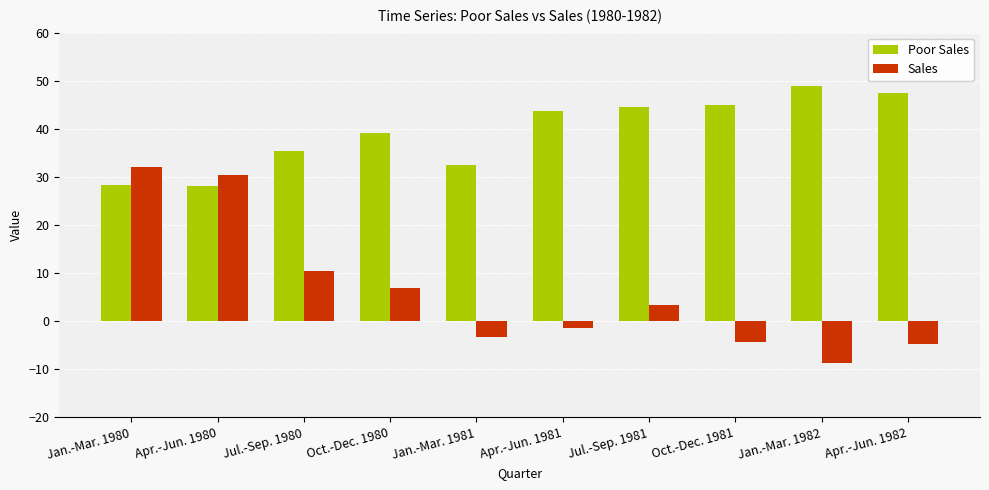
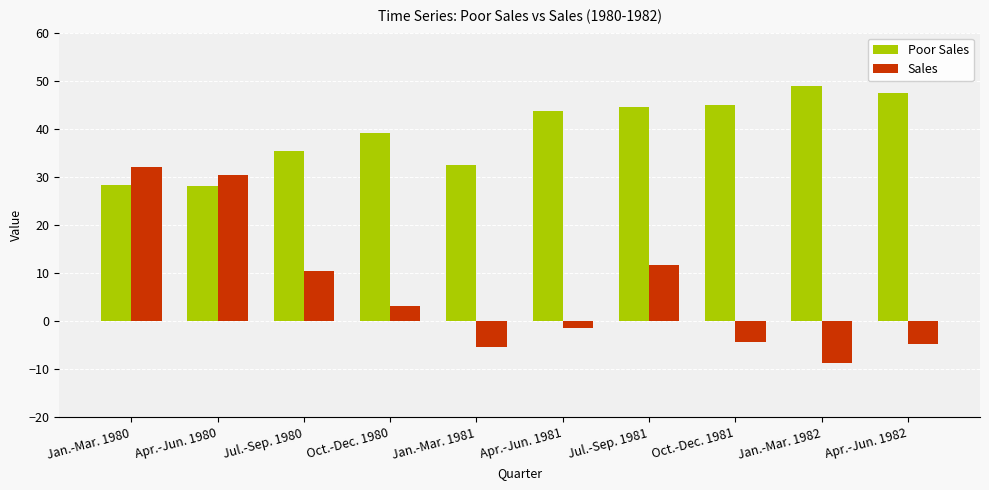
  {
    "Poor Sales": {
      "Jan.-Mar. 1980": 28,
      "Apr.-Jun. 1980": 28,
      "Jul.-Sep. 1980": 35,
      "Oct.-Dec. 1980": 39,
      "Jan.-Mar. 1981": 32,
      "Apr.-Jun. 1981": 44,
      "Jul.-Sep. 1981": 45,
      "Oct.-Dec. 1981": 45,
      "Jan.-Mar. 1982": 49,
      "Apr.-Jun. 1982": 48
    },
    "Sales": {
      "Jan.-Mar. 1980": 32,
      "Apr.-Jun. 1980": 30,
      "Jul.-Sep. 1980": 11,
-     "Oct.-Dec. 1980": 7,
-     "Jan.-Mar. 1981": -3,
+     "Oct.-Dec. 1980": 3,
+     "Jan.-Mar. 1981": -6,
      "Apr.-Jun. 1981": -2,
-     "Jul.-Sep. 1981": 3,
+     "Jul.-Sep. 1981": 12,
      "Oct.-Dec. 1981": -4,
      "Jan.-Mar. 1982": -9,
      "Apr.-Jun. 1982": -5
    }
  }
